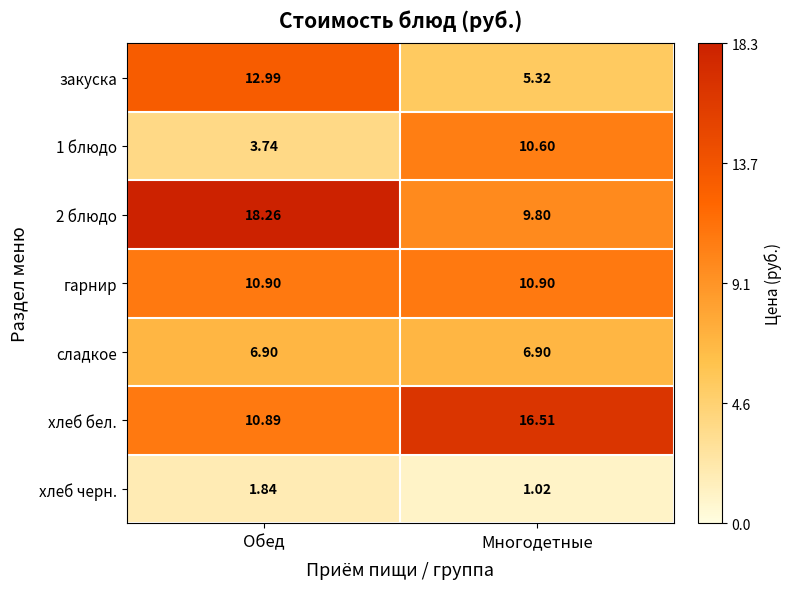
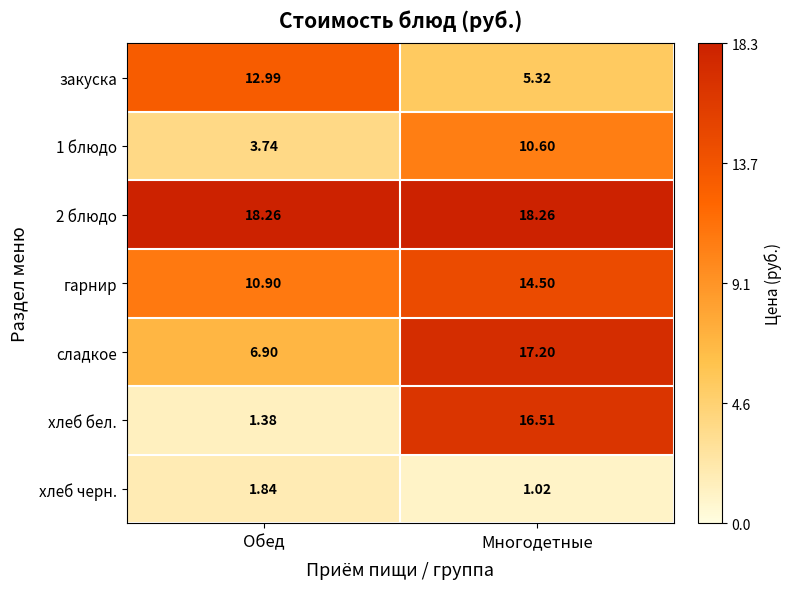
  {
    "закуска": {
      "Обед": 12.99,
      "Многодетные": 5.32
    },
    "1 блюдо": {
      "Обед": 3.74,
      "Многодетные": 10.60
    },
    "2 блюдо": {
      "Обед": 18.26,
-     "Многодетные": 9.80
+     "Многодетные": 18.26
    },
    "гарнир": {
      "Обед": 10.90,
-     "Многодетные": 10.90
+     "Многодетные": 14.50
    },
    "сладкое": {
      "Обед": 6.90,
-     "Многодетные": 6.90
+     "Многодетные": 17.20
    },
    "хлеб бел.": {
-     "Обед": 10.89,
+     "Обед": 1.38,
      "Многодетные": 16.51
    },
    "хлеб черн.": {
      "Обед": 1.84,
      "Многодетные": 1.02
    }
  }
